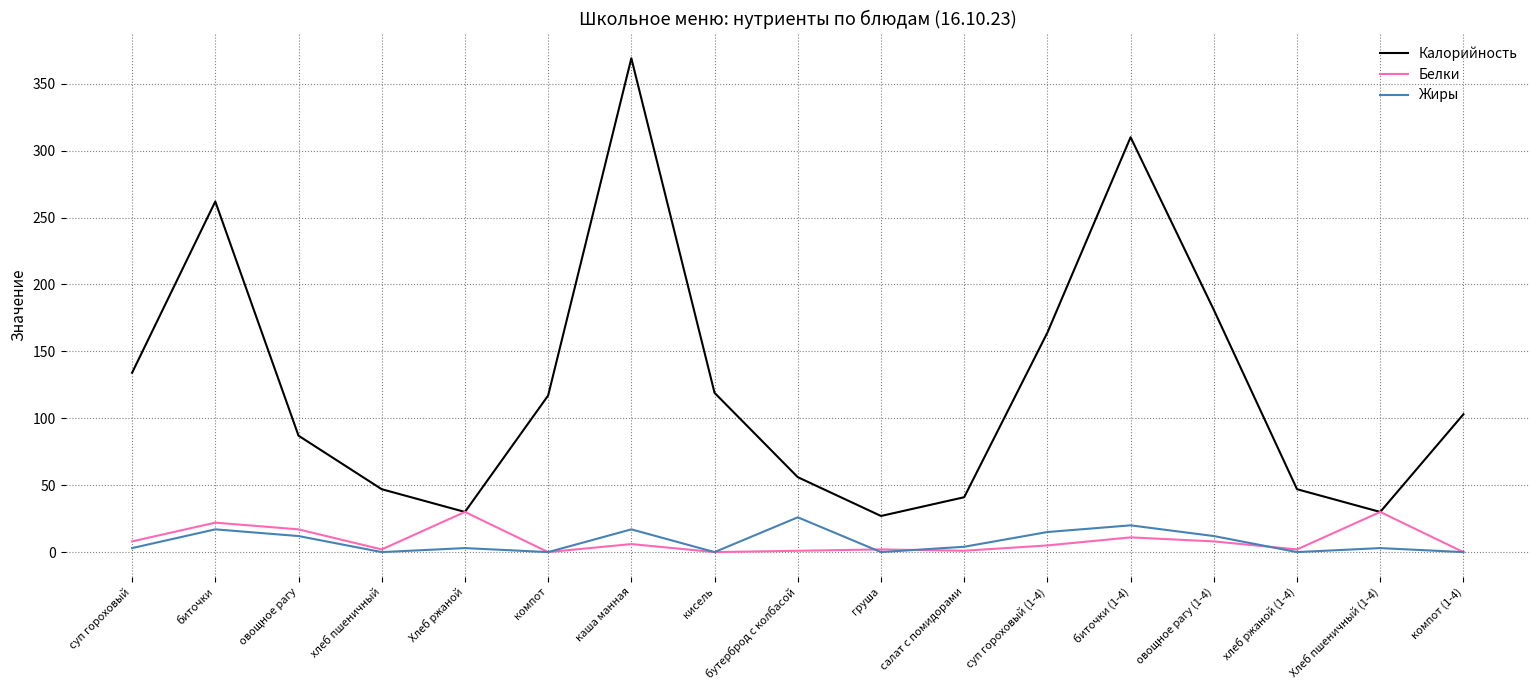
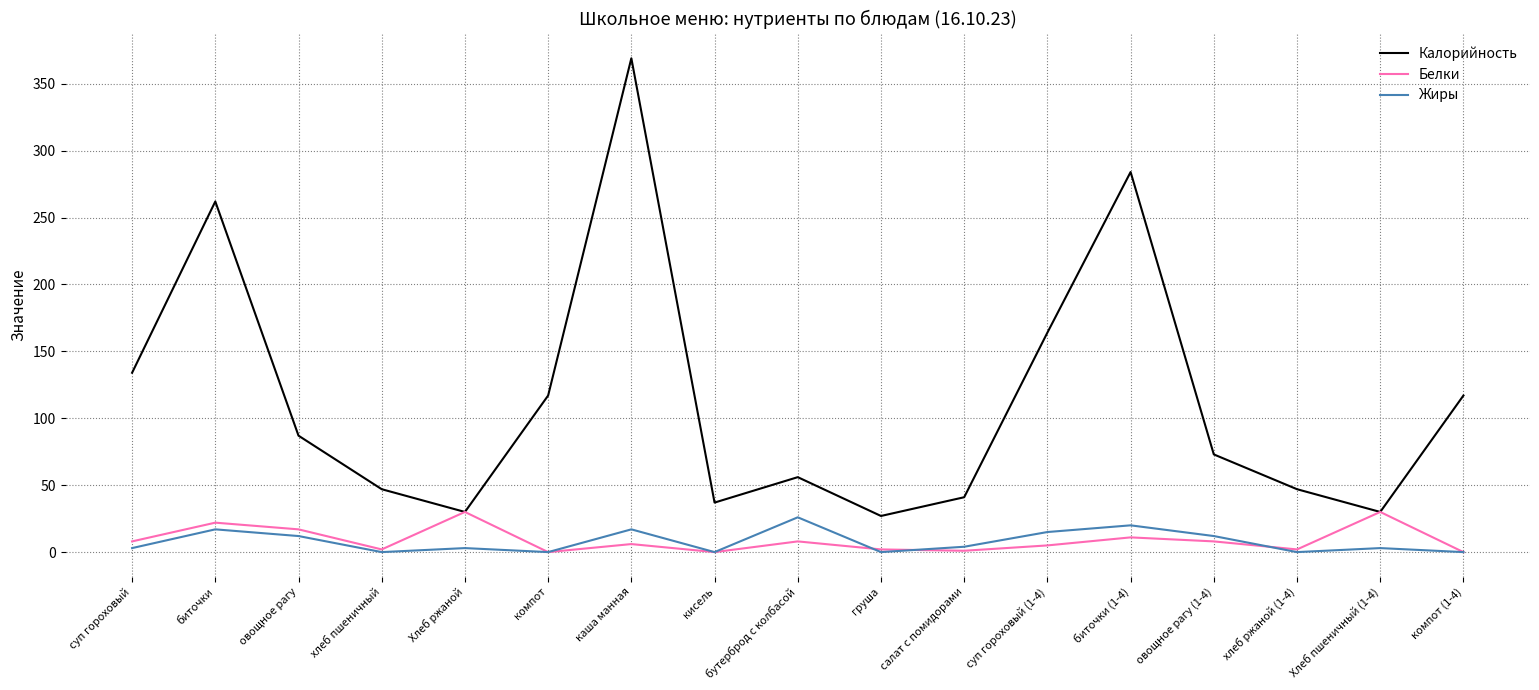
  {
    "Калорийность": {
      "суп гороховый": 134,
      "биточки": 262,
      "овощное рагу": 87,
      "хлеб пшеничный": 47,
      "компот": 117,
      "каша манная": 369,
-     "кисель": 119,
+     "кисель": 37,
      "бутерброд с колбасой": 56,
      "груша": 27,
      "салат с помидорами": 41,
      "суп гороховый (1-4)": 164,
-     "биточки (1-4)": 310,
-     "овощное рагу (1-4)": 181,
+     "биточки (1-4)": 284,
+     "овощное рагу (1-4)": 73,
      "хлеб ржаной (1-4)": 47,
-     "компот (1-4)": 103
+     "компот (1-4)": 117
    },
    "Белки": {
      "суп гороховый": 8,
      "биточки": 22,
      "овощное рагу": 17,
      "хлеб пшеничный": 2,
      "каша манная": 6,
-     "бутерброд с колбасой": 1,
+     "бутерброд с колбасой": 8,
      "груша": 2,
      "салат с помидорами": 1,
      "суп гороховый (1-4)": 5,
      "биточки (1-4)": 11,
      "овощное рагу (1-4)": 8,
      "хлеб ржаной (1-4)": 2
    },
    "Жиры": {
      "суп гороховый": 3,
      "биточки": 17,
      "овощное рагу": 12,
      "хлеб пшеничный": 0,
      "Хлеб ржаной": 3,
      "каша манная": 17,
      "бутерброд с колбасой": 26,
      "груша": 0,
      "салат с помидорами": 4,
      "суп гороховый (1-4)": 15,
      "биточки (1-4)": 20,
      "овощное рагу (1-4)": 12,
      "хлеб ржаной (1-4)": 0,
      "Хлеб пшеничный (1-4)": 3
    }
  }
